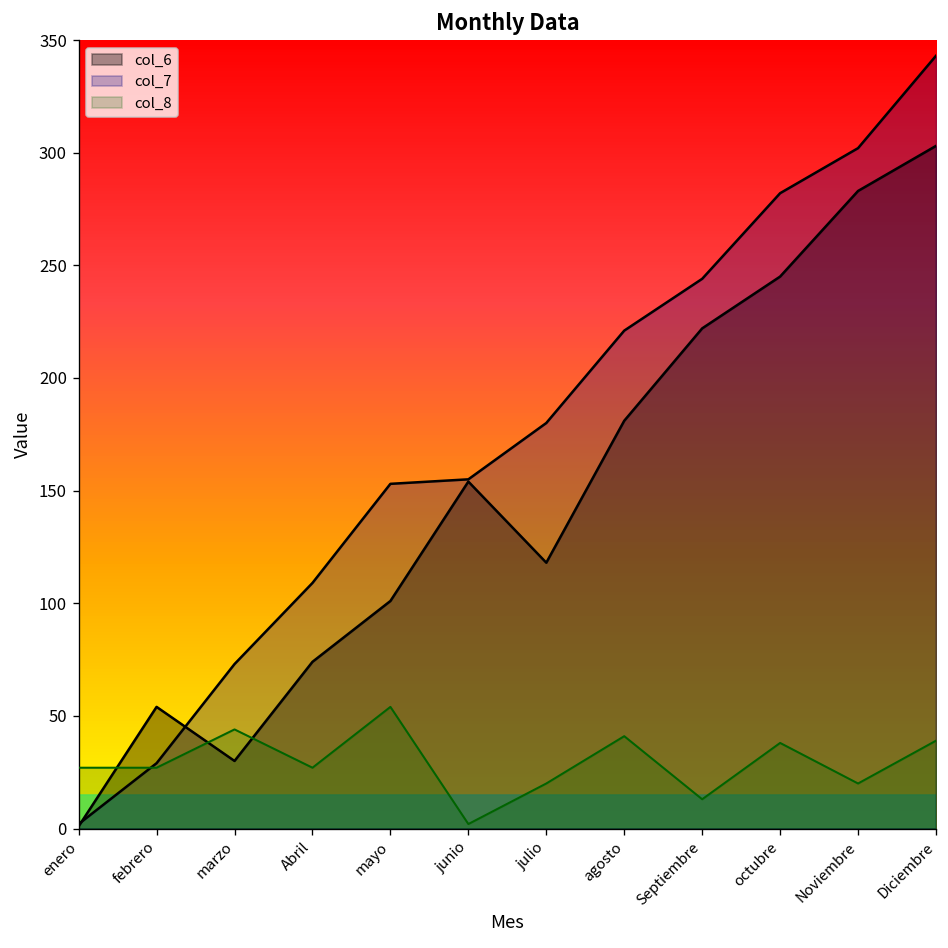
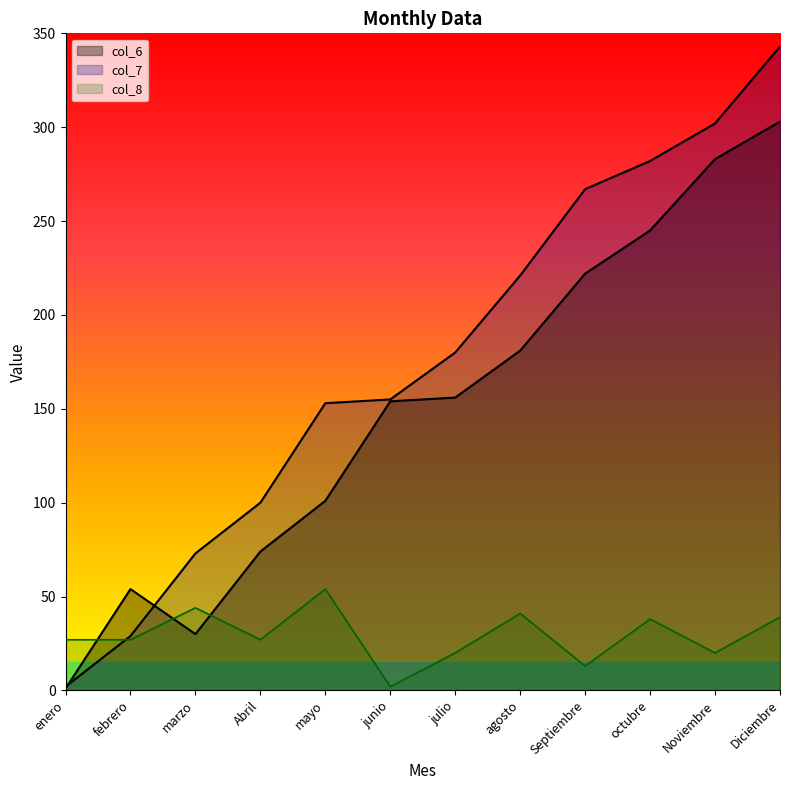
  {
    "col_6": {
      "febrero": 54,
      "marzo": 30,
      "Abril": 74,
      "mayo": 101,
-     "julio": 118,
+     "julio": 156,
      "agosto": 181,
      "Septiembre": 222,
      "octubre": 245,
      "Noviembre": 283,
      "Diciembre": 303
    },
    "col_7": {
      "febrero": 29,
      "marzo": 73,
-     "Abril": 109,
+     "Abril": 100,
      "mayo": 153,
      "julio": 180,
      "agosto": 221,
-     "Septiembre": 244,
+     "Septiembre": 267,
      "octubre": 282,
      "Noviembre": 302,
      "Diciembre": 343
    },
    "col_8": {
      "enero": 27,
      "febrero": 27,
      "marzo": 44,
      "Abril": 27,
      "mayo": 54,
      "julio": 20,
      "agosto": 41,
      "octubre": 38,
      "Noviembre": 20,
      "Diciembre": 39
    }
  }
